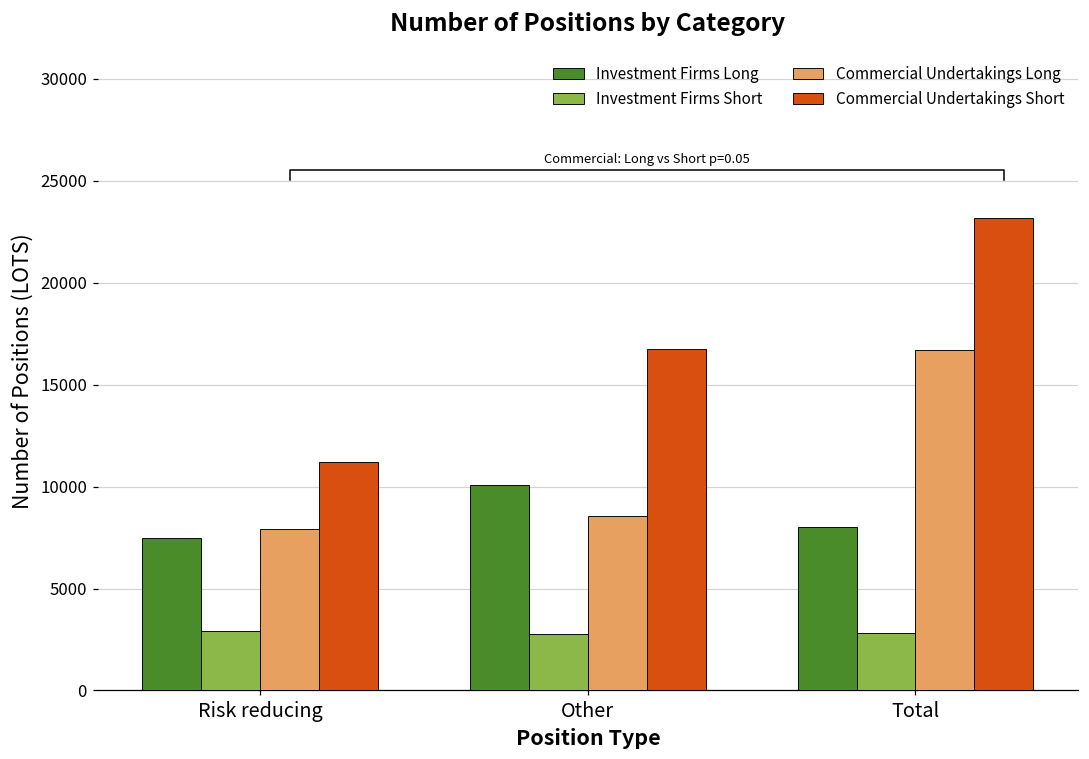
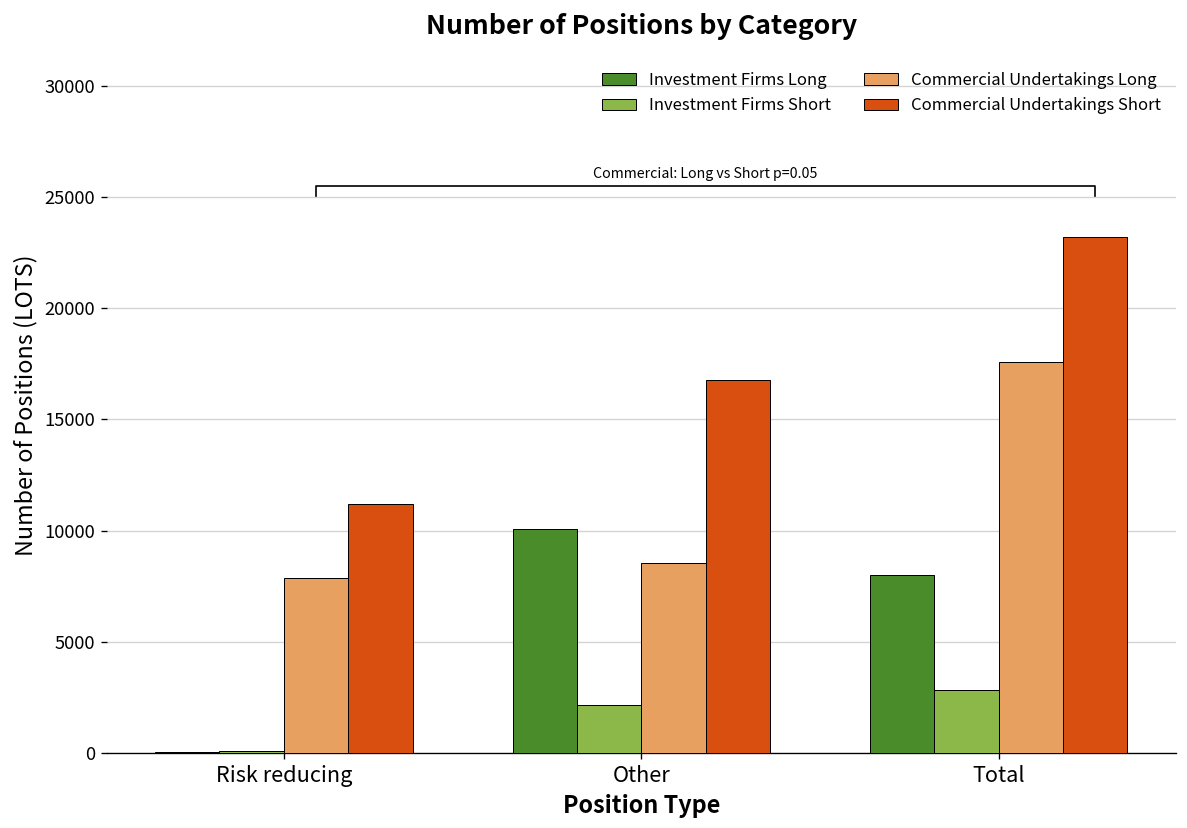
  {
    "Investment Firms Long": {
-     "Risk reducing": 7500,
+     "Risk reducing": 100,
      "Other": 10100,
      "Total": 8000
    },
    "Investment Firms Short": {
-     "Risk reducing": 2900,
-     "Other": 2800,
+     "Risk reducing": 100,
+     "Other": 2200,
      "Total": 2800
    },
    "Commercial Undertakings Long": {
      "Risk reducing": 7900,
      "Other": 8500,
-     "Total": 16700
+     "Total": 17600
    },
    "Commercial Undertakings Short": {
      "Risk reducing": 11200,
      "Other": 16800,
      "Total": 23200
    }
  }
